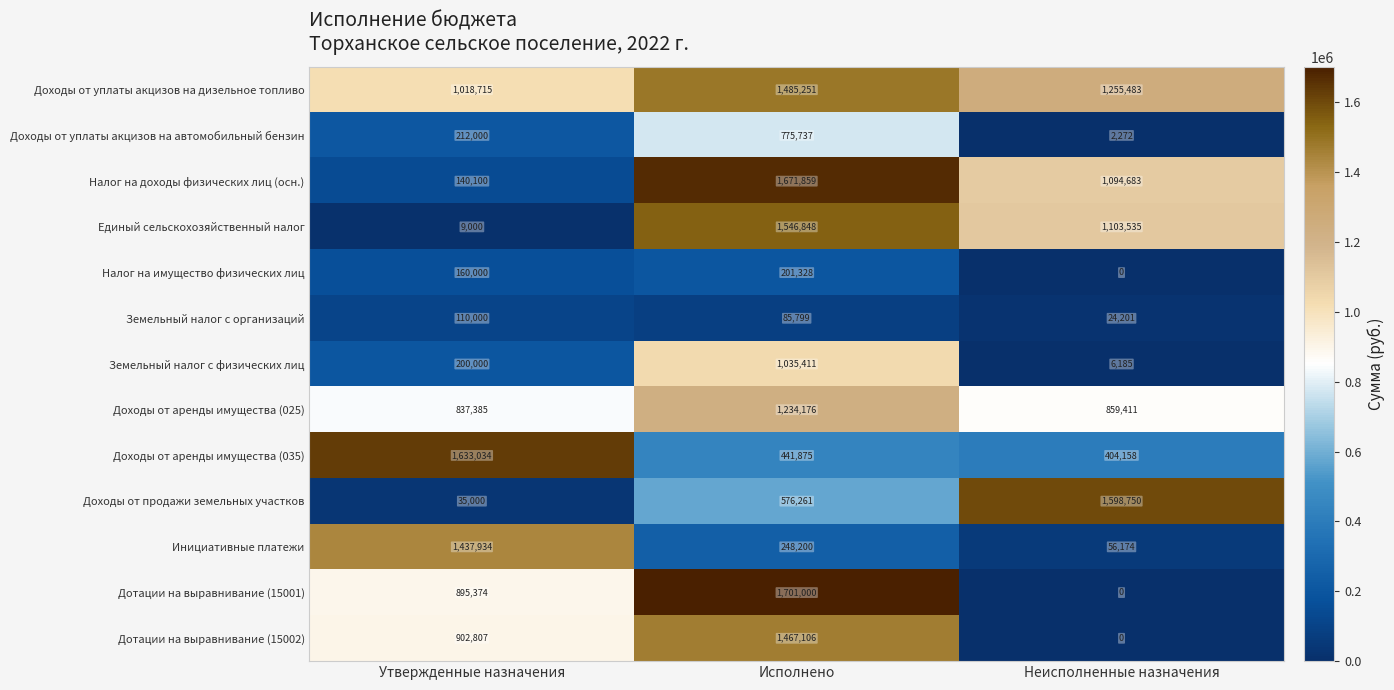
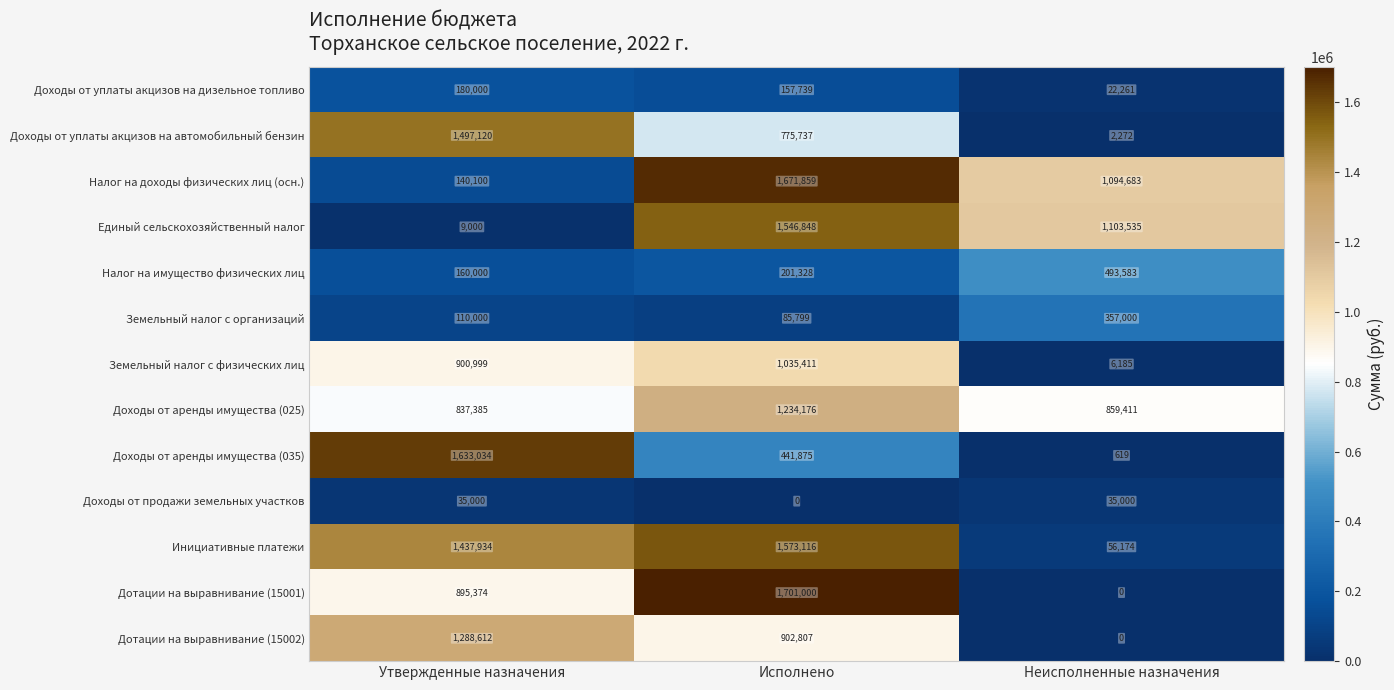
  {
    "Доходы от уплаты акцизов на дизельное топливо": {
-     "Утвержденные назначения": "1,018,715",
-     "Исполнено": "1,485,251",
-     "Неисполненные назначения": "1,255,483"
+     "Утвержденные назначения": "180,000",
+     "Исполнено": "157,739",
+     "Неисполненные назначения": "22,261"
    },
    "Доходы от уплаты акцизов на автомобильный бензин": {
-     "Утвержденные назначения": "212,000"
+     "Утвержденные назначения": "1,497,120"
    },
    "Налог на имущество физических лиц": {
-     "Неисполненные назначения": "0"
+     "Неисполненные назначения": "493,583"
    },
    "Земельный налог с организаций": {
-     "Неисполненные назначения": "24,201"
+     "Неисполненные назначения": "357,000"
    },
    "Земельный налог с физических лиц": {
-     "Утвержденные назначения": "200,000"
+     "Утвержденные назначения": "900,999"
    },
    "Доходы от аренды имущества (035)": {
-     "Неисполненные назначения": "404,158"
+     "Неисполненные назначения": "619"
    },
    "Доходы от продажи земельных участков": {
-     "Исполнено": "576,261",
-     "Неисполненные назначения": "1,598,750"
+     "Исполнено": "0",
+     "Неисполненные назначения": "35,000"
    },
    "Инициативные платежи": {
-     "Исполнено": "248,200"
+     "Исполнено": "1,573,116"
    },
    "Дотации на выравнивание (15002)": {
-     "Утвержденные назначения": "902,807",
-     "Исполнено": "1,467,106"
+     "Утвержденные назначения": "1,288,612",
+     "Исполнено": "902,807"
    }
  }
